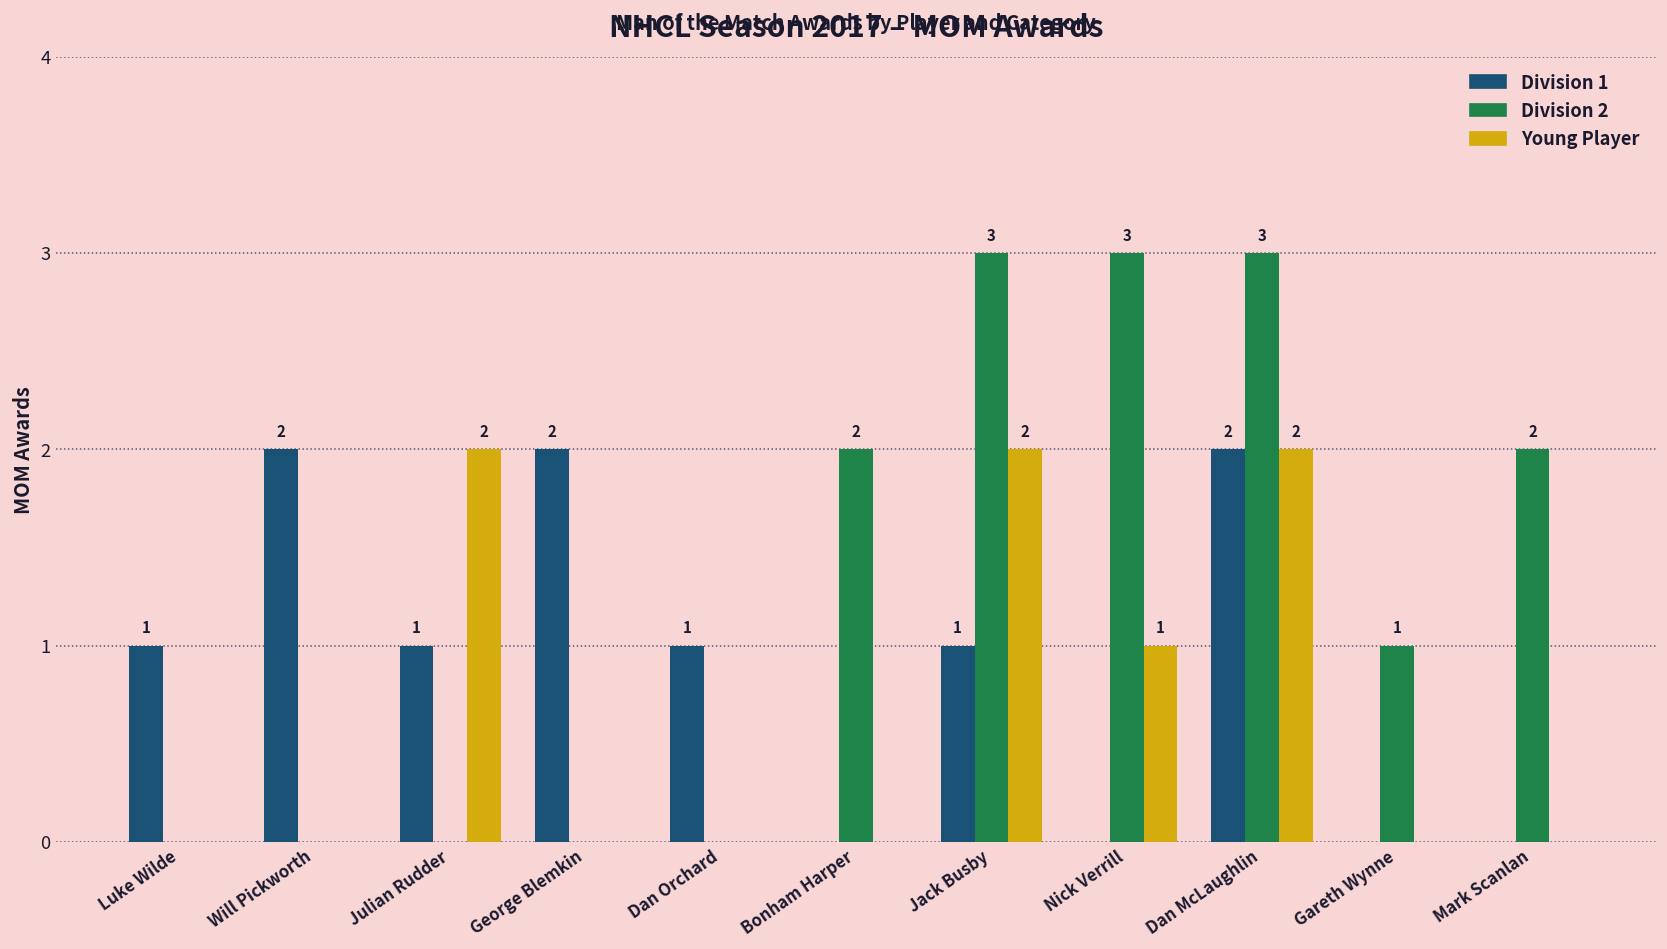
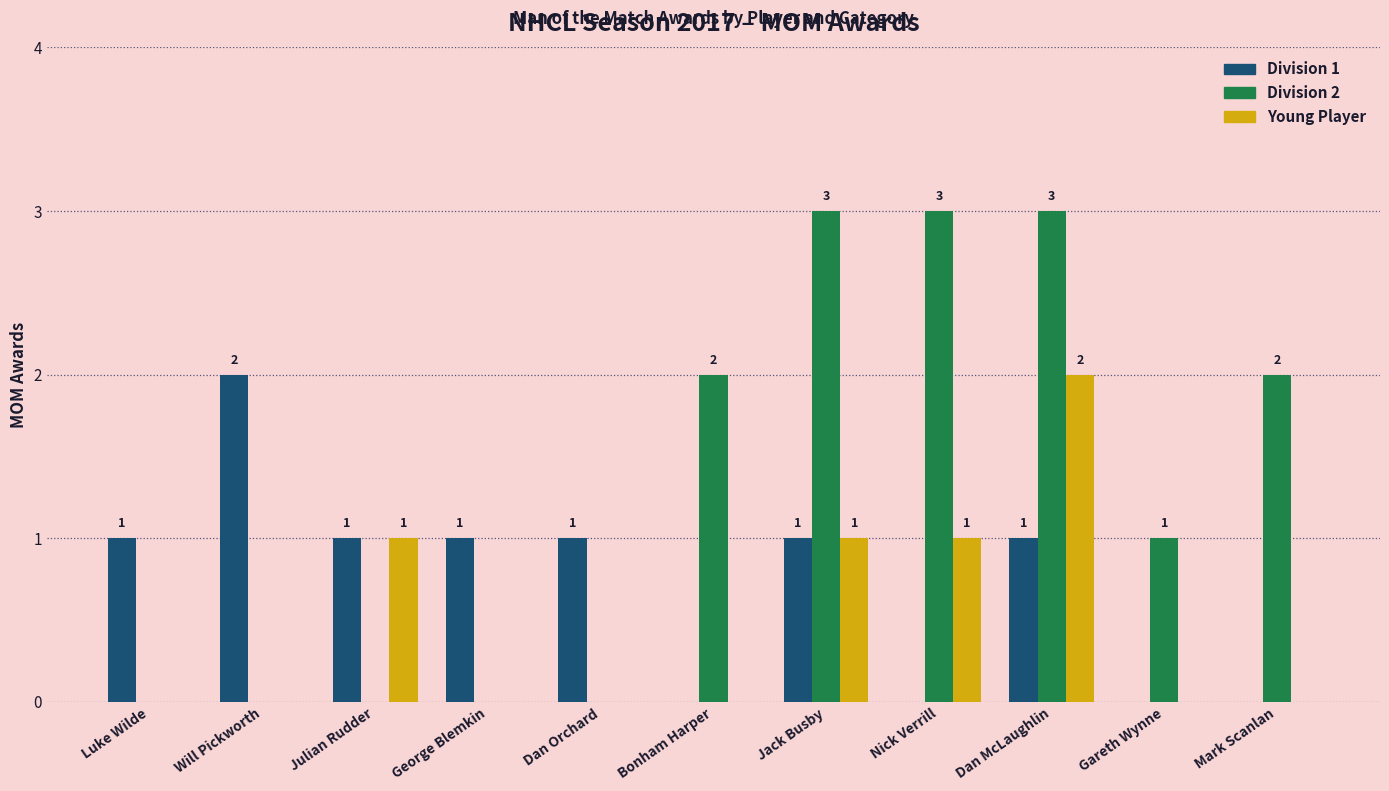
  {
    "Division 1": {
      "Luke Wilde": 1,
      "Will Pickworth": 2,
      "Julian Rudder": 1,
-     "George Blemkin": 2,
+     "George Blemkin": 1,
      "Dan Orchard": 1,
      "Jack Busby": 1,
-     "Dan McLaughlin": 2
+     "Dan McLaughlin": 1
    },
    "Division 2": {
      "Bonham Harper": 2,
      "Jack Busby": 3,
      "Nick Verrill": 3,
      "Dan McLaughlin": 3,
      "Gareth Wynne": 1,
      "Mark Scanlan": 2
    },
    "Young Player": {
-     "Julian Rudder": 2,
-     "Jack Busby": 2,
+     "Julian Rudder": 1,
+     "Jack Busby": 1,
      "Nick Verrill": 1,
      "Dan McLaughlin": 2
    }
  }
